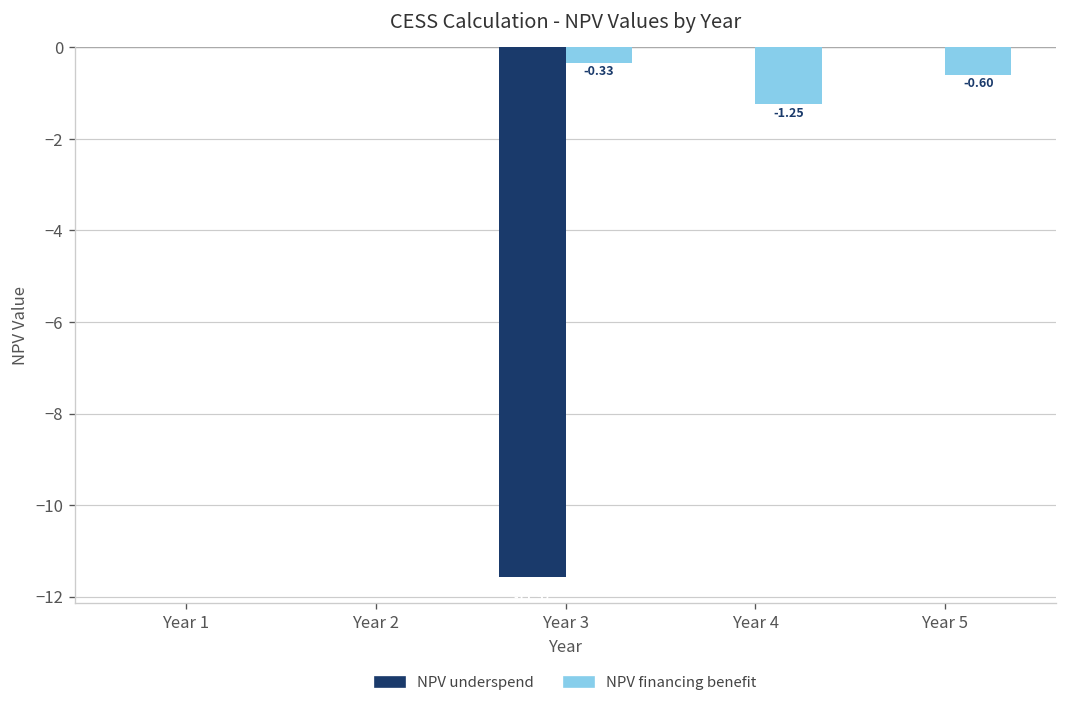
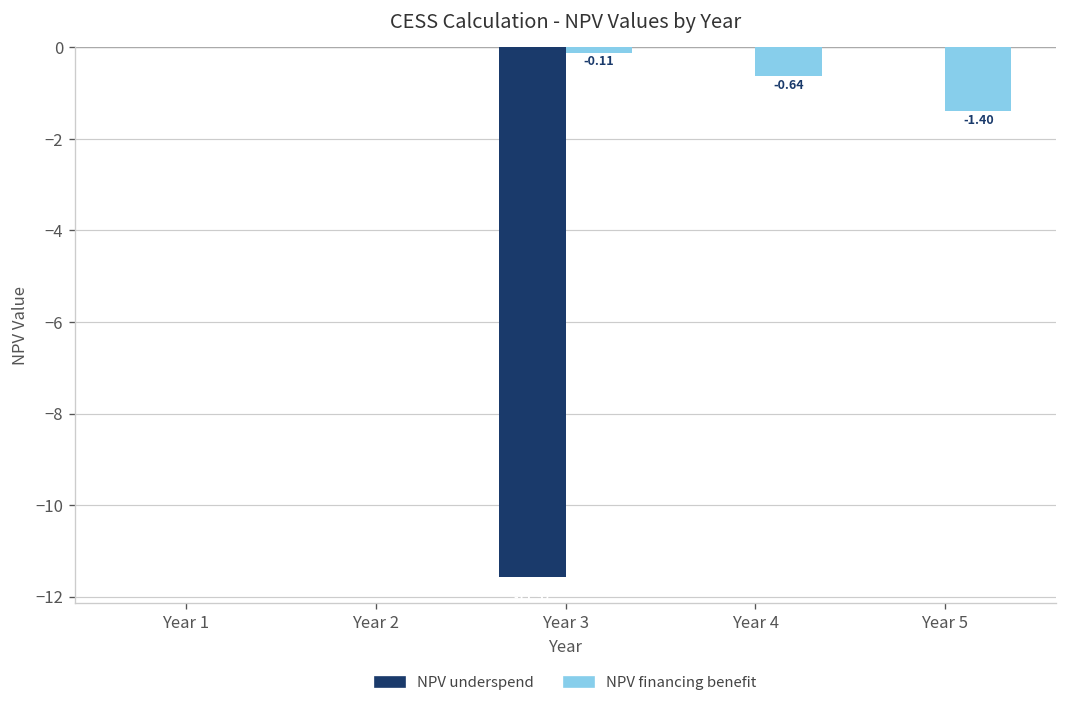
  {
    "NPV underspend": {
      "Year 1": 0.0,
      "Year 2": 0.0,
      "Year 3": -11.6,
      "Year 4": 0.0,
      "Year 5": 0.0
    },
    "NPV financing benefit": {
-     "Year 3": -0.33,
-     "Year 4": -1.25,
-     "Year 5": -0.60
+     "Year 3": -0.11,
+     "Year 4": -0.64,
+     "Year 5": -1.40
    }
  }
